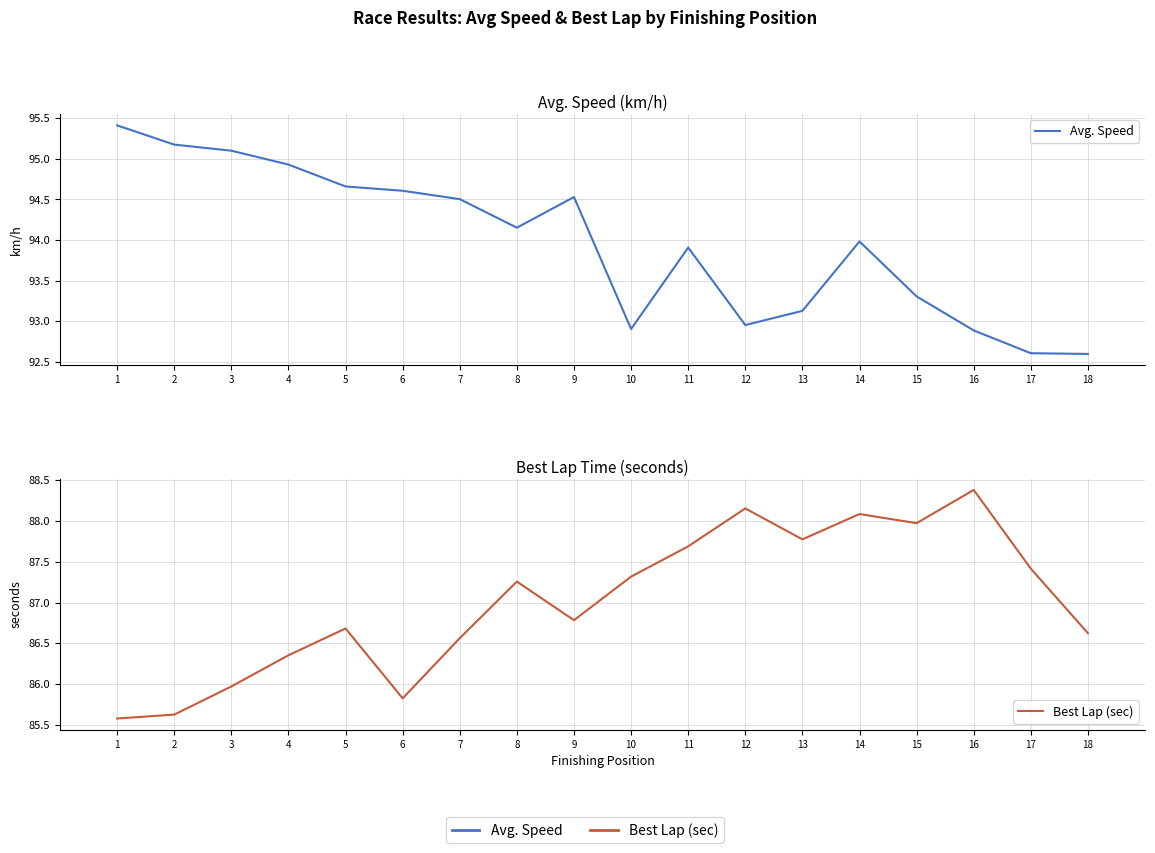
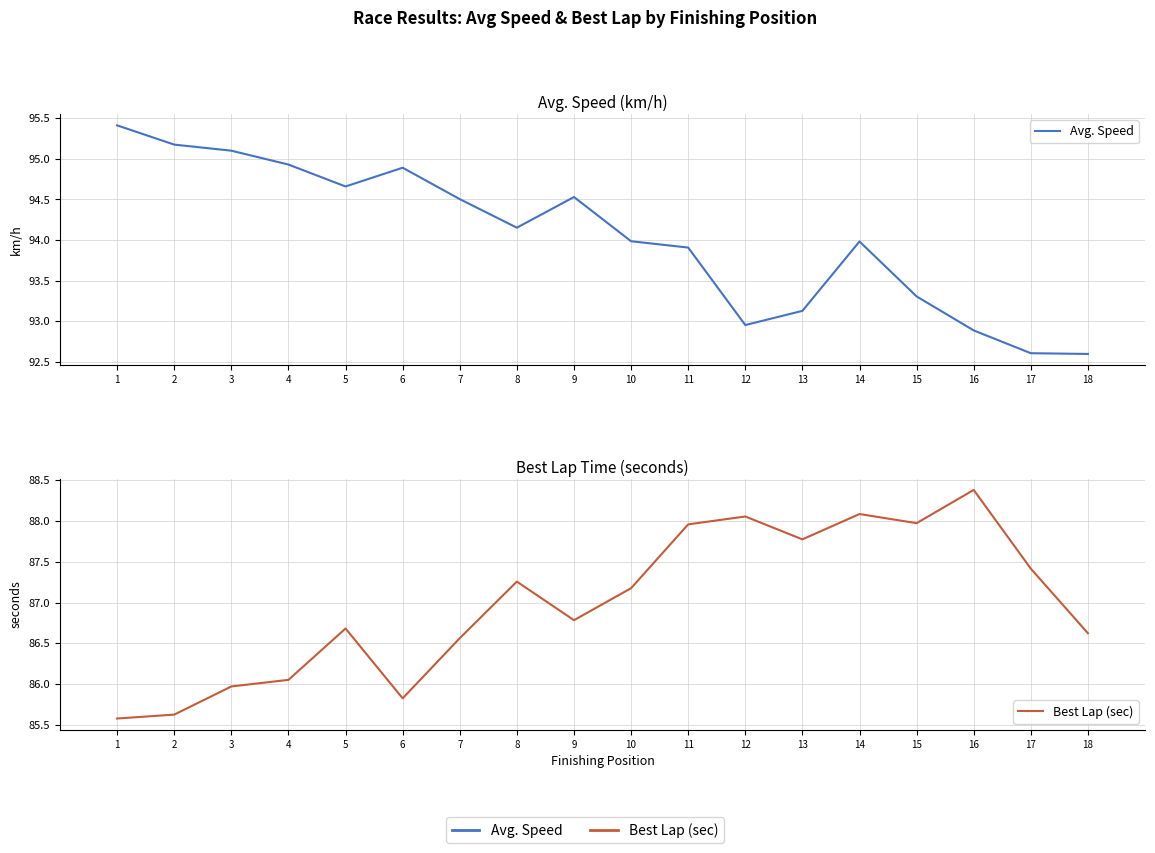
  {
    "Avg. Speed (km/h)": {
      "1": 95.4,
      "2": 95.2,
      "3": 95.1,
      "4": 94.9,
      "5": 94.7,
-     "6": 94.6,
+     "6": 94.9,
      "7": 94.5,
      "8": 94.2,
      "9": 94.5,
-     "10": 92.9,
+     "10": 94.0,
      "11": 93.9,
      "12": 93.0,
      "13": 93.1,
      "14": 94.0,
      "15": 93.3,
      "16": 92.9,
      "17": 92.6,
      "18": 92.6
    },
    "Best Lap Time (seconds)": {
      "1": 85.6,
      "2": 85.6,
      "3": 86.0,
-     "4": 86.4,
+     "4": 86.1,
      "5": 86.7,
      "6": 85.8,
      "7": 86.6,
      "8": 87.3,
      "9": 86.8,
-     "10": 87.3,
-     "11": 87.7,
-     "12": 88.2,
+     "10": 87.2,
+     "11": 88.0,
+     "12": 88.1,
      "13": 87.8,
      "14": 88.1,
      "15": 88.0,
      "16": 88.4,
      "17": 87.4,
      "18": 86.6
    }
  }
